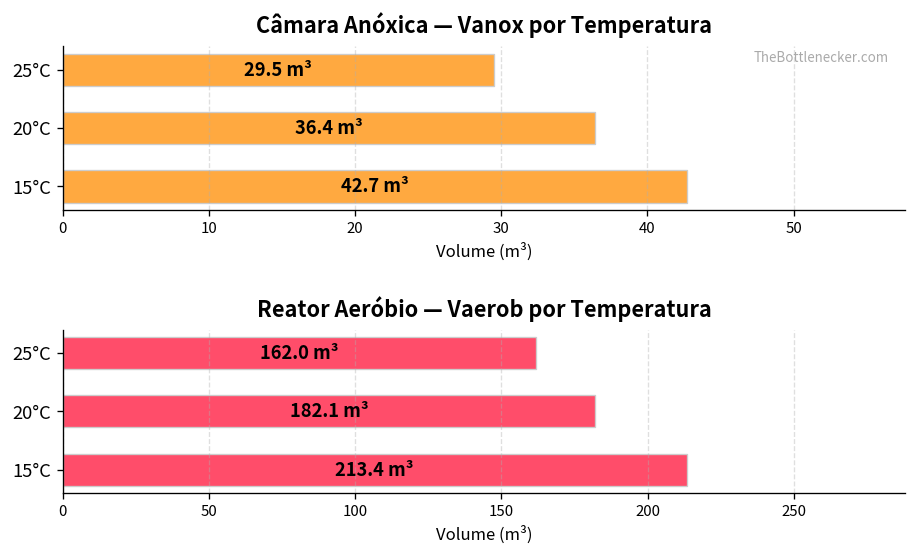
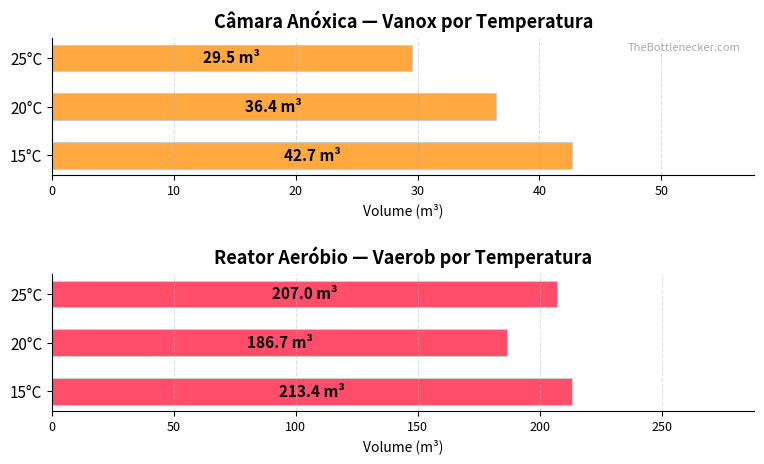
  {
    "Câmara Anóxica — Vanox por Temperatura": {
      "25°C": 29.5,
      "20°C": 36.4,
      "15°C": 42.7
    },
    "Reator Aeróbio — Vaerob por Temperatura": {
-     "25°C": 162.0,
-     "20°C": 182.1,
+     "25°C": 207.0,
+     "20°C": 186.7,
      "15°C": 213.4
    }
  }
